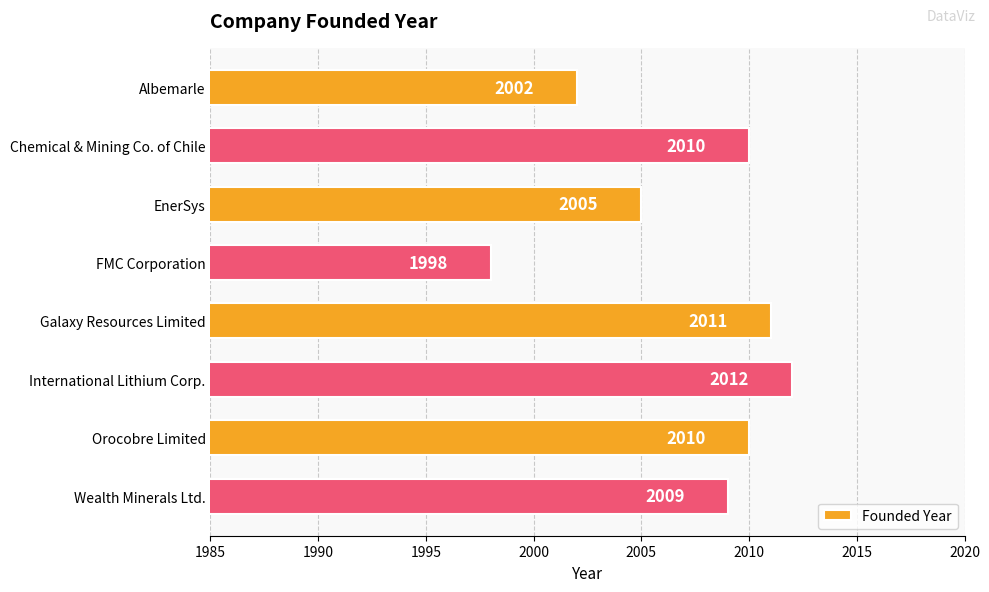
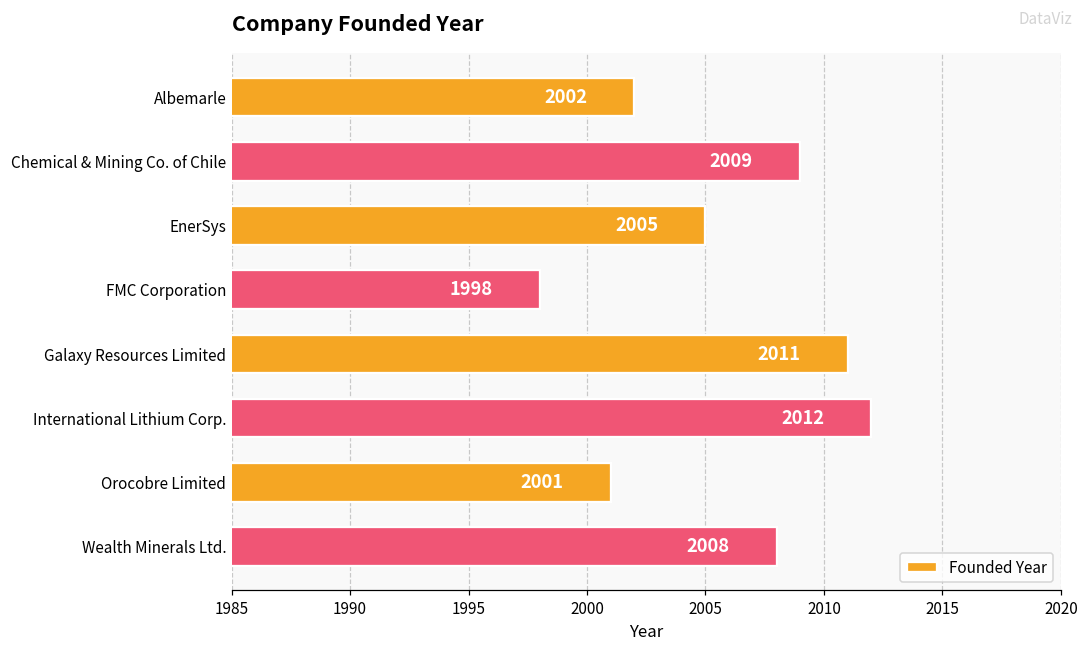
  {
    "Albemarle": 2002,
-   "Chemical & Mining Co. of Chile": 2010,
+   "Chemical & Mining Co. of Chile": 2009,
    "EnerSys": 2005,
    "FMC Corporation": 1998,
    "Galaxy Resources Limited": 2011,
    "International Lithium Corp.": 2012,
-   "Orocobre Limited": 2010,
-   "Wealth Minerals Ltd.": 2009
+   "Orocobre Limited": 2001,
+   "Wealth Minerals Ltd.": 2008
  }
